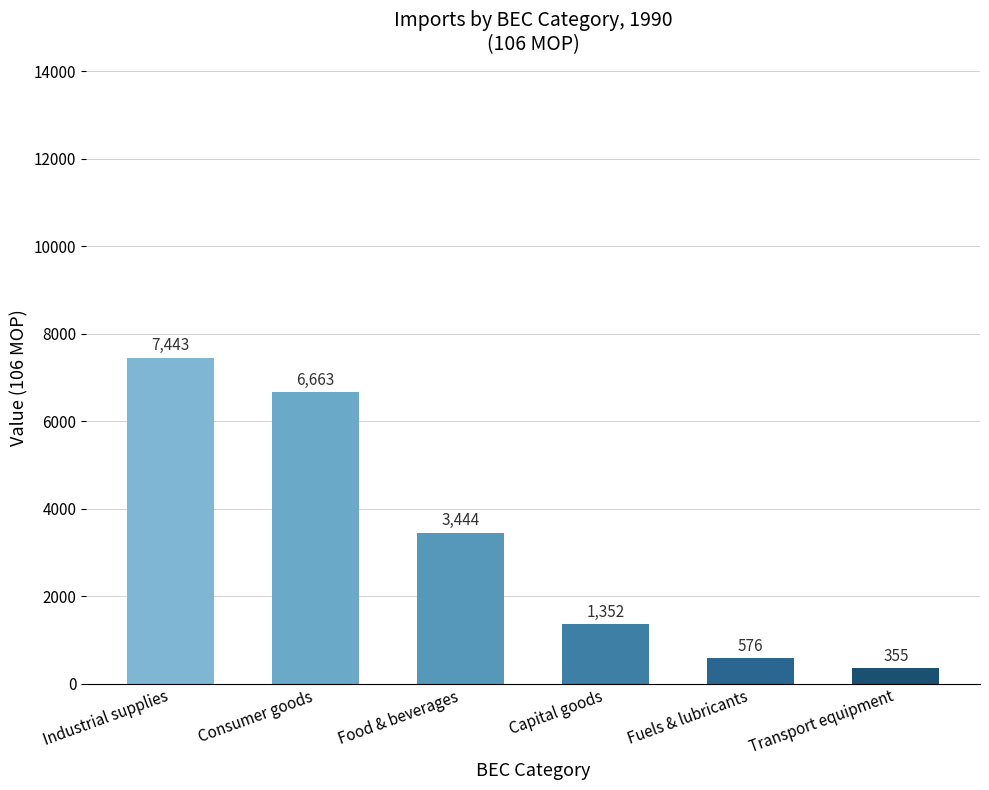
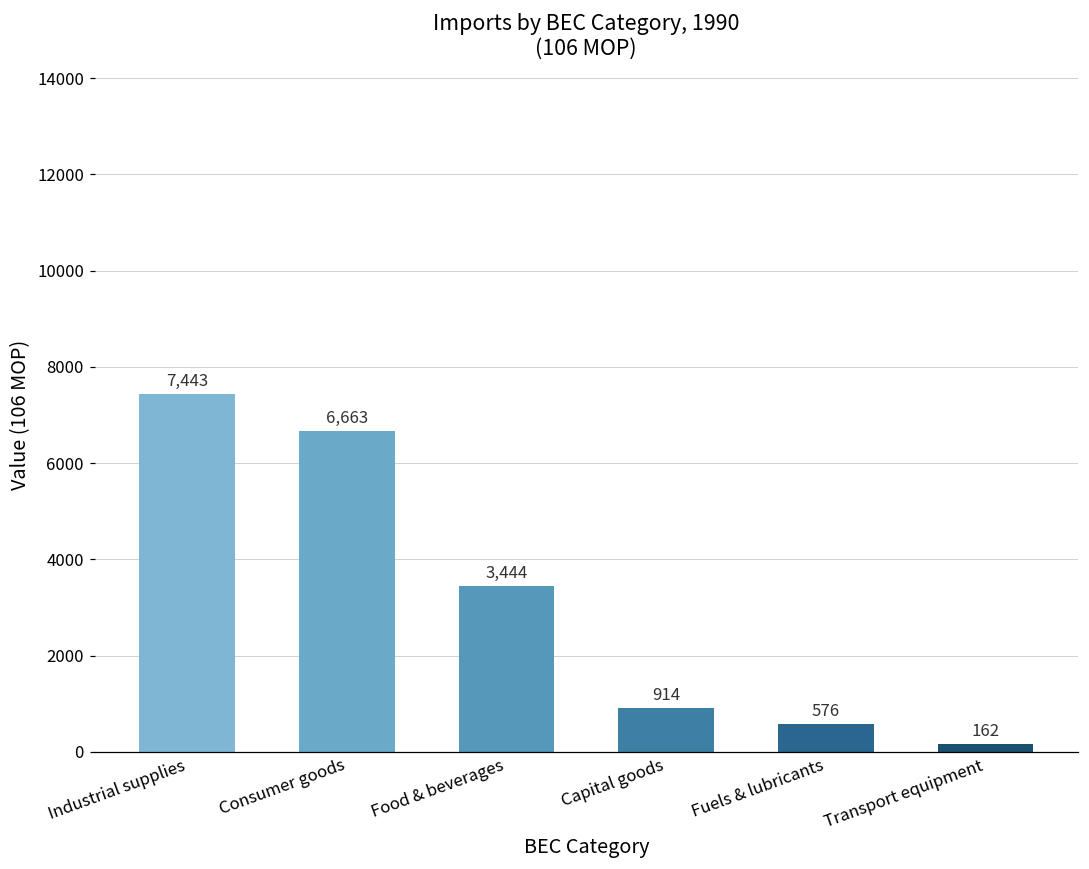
  {
    "Industrial supplies": "7,443",
    "Consumer goods": "6,663",
    "Food & beverages": "3,444",
-   "Capital goods": "1,352",
+   "Capital goods": "914",
    "Fuels & lubricants": "576",
-   "Transport equipment": "355"
+   "Transport equipment": "162"
  }
